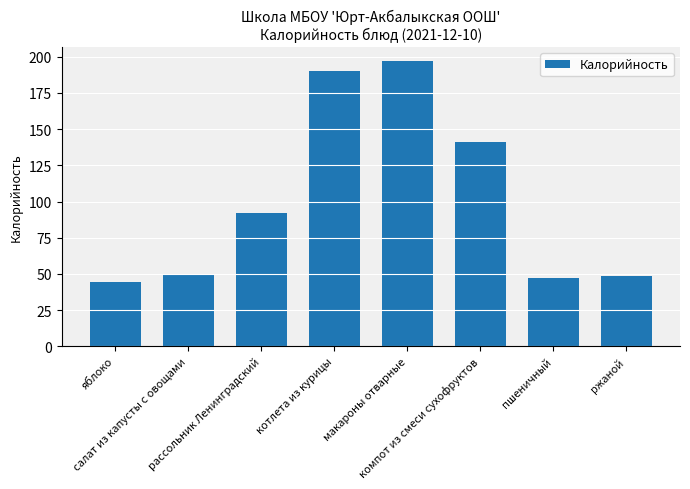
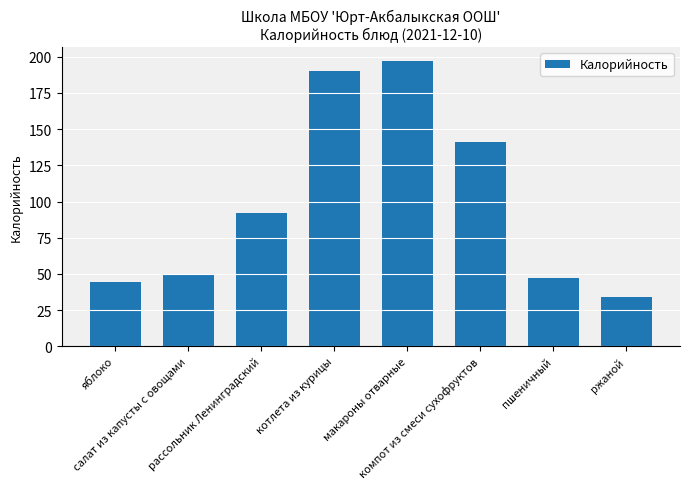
  {
    "яблоко": 44,
    "салат из капусты с овощами": 50,
    "рассольник Ленинградский": 92,
    "котлета из курицы": 190,
    "макароны отварные": 197,
    "компот из смеси сухофруктов": 141,
    "пшеничный": 47,
-   "ржаной": 48
+   "ржаной": 34
  }
